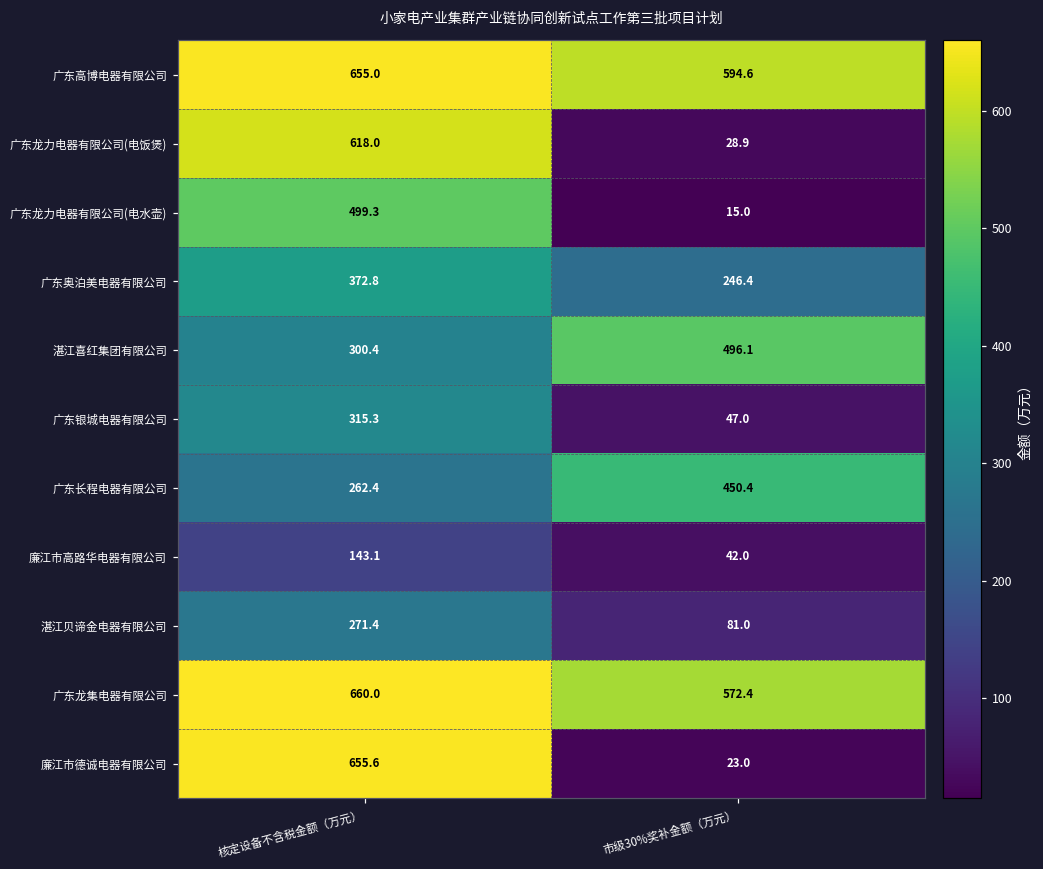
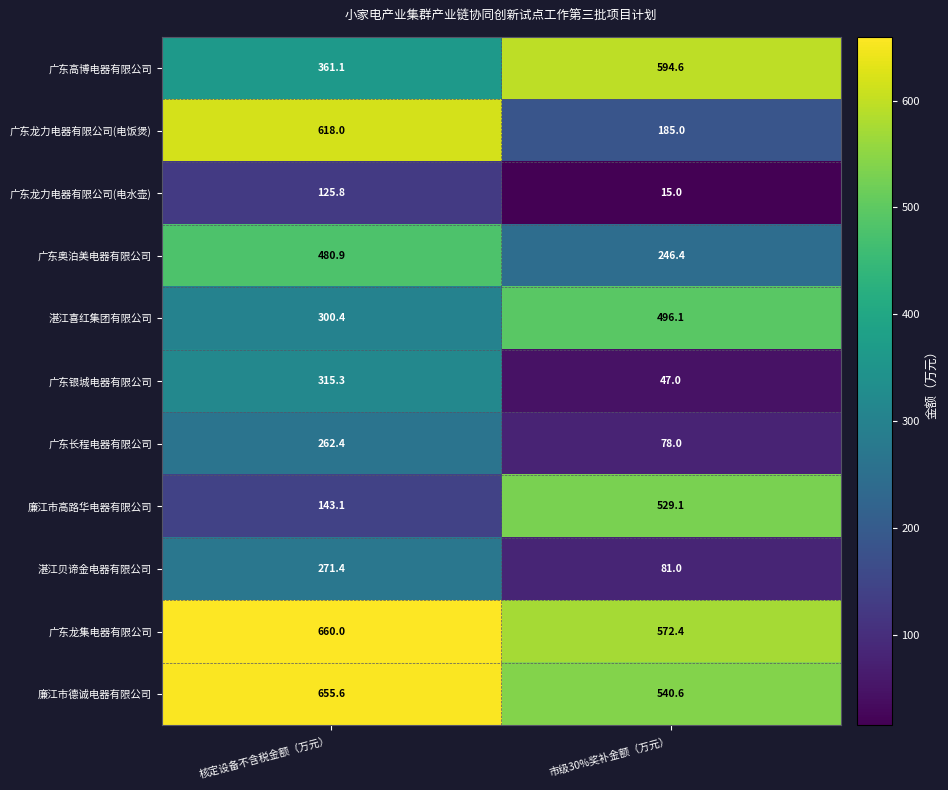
  {
    "广东高博电器有限公司": {
-     "核定设备不含税金额（万元）": 655.0,
+     "核定设备不含税金额（万元）": 361.1,
      "市级30%奖补金额（万元）": 594.6
    },
    "广东龙力电器有限公司(电饭煲)": {
      "核定设备不含税金额（万元）": 618.0,
-     "市级30%奖补金额（万元）": 28.9
+     "市级30%奖补金额（万元）": 185.0
    },
    "广东龙力电器有限公司(电水壶)": {
-     "核定设备不含税金额（万元）": 499.3,
+     "核定设备不含税金额（万元）": 125.8,
      "市级30%奖补金额（万元）": 15.0
    },
    "广东奥泊美电器有限公司": {
-     "核定设备不含税金额（万元）": 372.8,
+     "核定设备不含税金额（万元）": 480.9,
      "市级30%奖补金额（万元）": 246.4
    },
    "湛江喜红集团有限公司": {
      "核定设备不含税金额（万元）": 300.4,
      "市级30%奖补金额（万元）": 496.1
    },
    "广东银城电器有限公司": {
      "核定设备不含税金额（万元）": 315.3,
      "市级30%奖补金额（万元）": 47.0
    },
    "广东长程电器有限公司": {
      "核定设备不含税金额（万元）": 262.4,
-     "市级30%奖补金额（万元）": 450.4
+     "市级30%奖补金额（万元）": 78.0
    },
    "廉江市高路华电器有限公司": {
      "核定设备不含税金额（万元）": 143.1,
-     "市级30%奖补金额（万元）": 42.0
+     "市级30%奖补金额（万元）": 529.1
    },
    "湛江贝谛金电器有限公司": {
      "核定设备不含税金额（万元）": 271.4,
      "市级30%奖补金额（万元）": 81.0
    },
    "广东龙集电器有限公司": {
      "核定设备不含税金额（万元）": 660.0,
      "市级30%奖补金额（万元）": 572.4
    },
    "廉江市德诚电器有限公司": {
      "核定设备不含税金额（万元）": 655.6,
-     "市级30%奖补金额（万元）": 23.0
+     "市级30%奖补金额（万元）": 540.6
    }
  }
